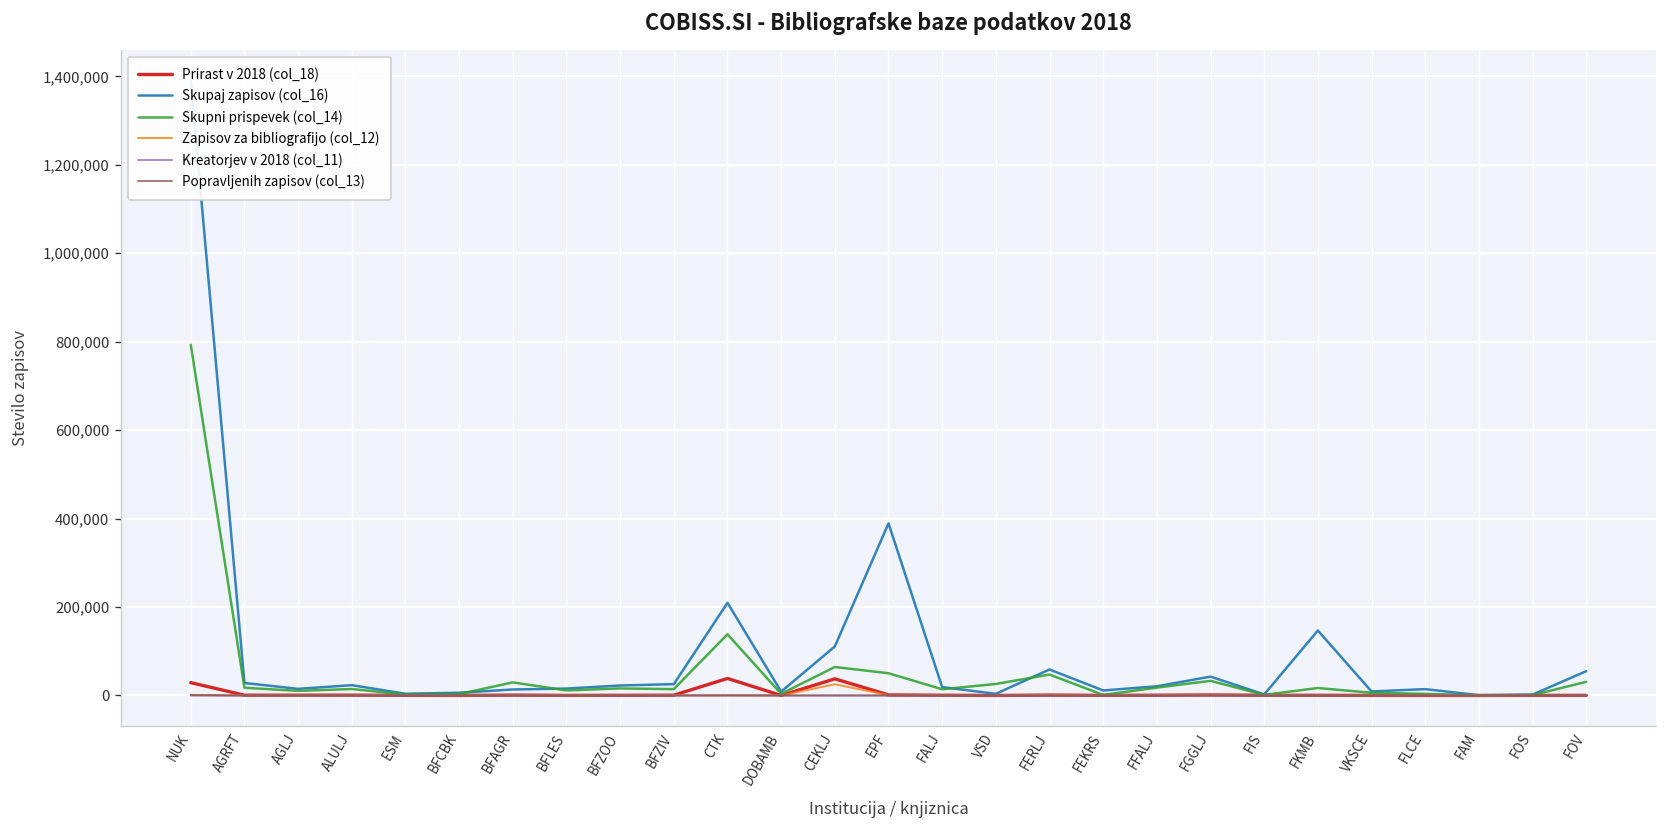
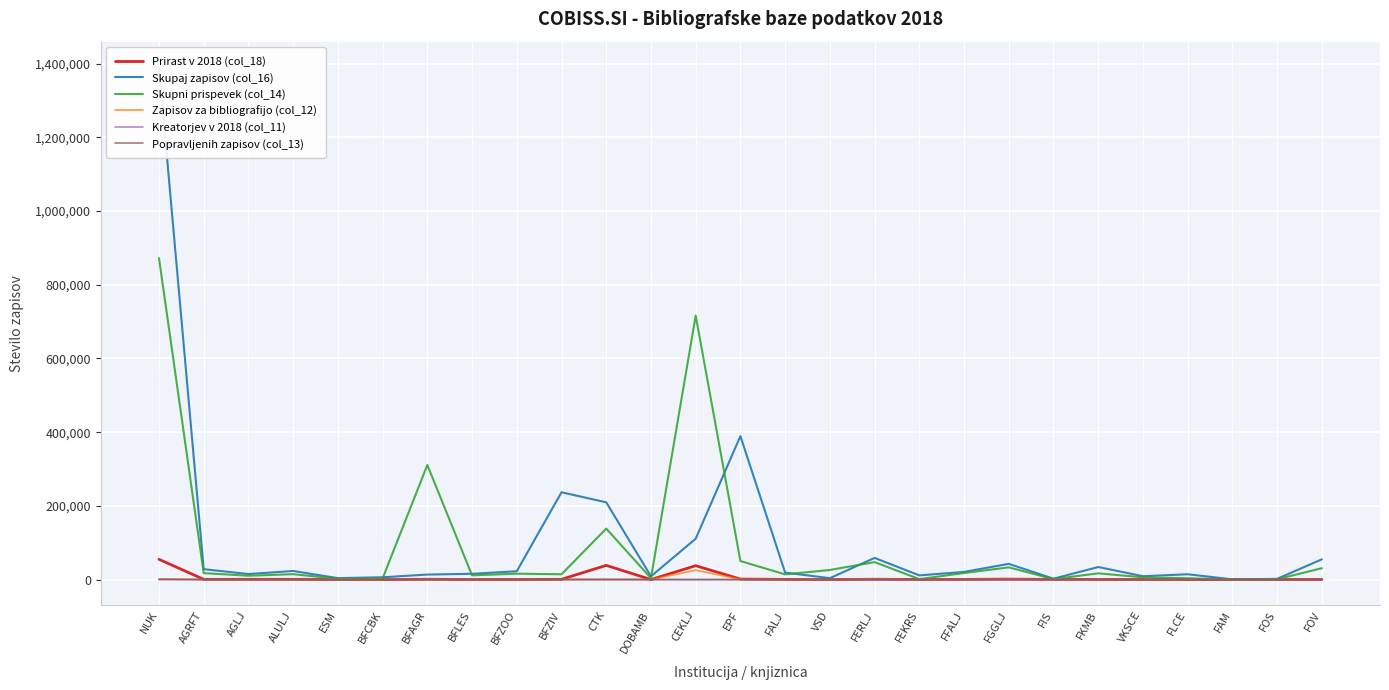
  {
    "Prirast v 2018 (col_18)": {
-     "NUK": "30,000",
+     "NUK": "50,000",
      "CTK": "40,000",
      "CEKLJ": "40,000"
    },
    "Skupaj zapisov (col_16)": {
      "AGRFT": "30,000",
      "ALULJ": "20,000",
      "BFAGR": "10,000",
-     "BFZIV": "30,000",
+     "BFZIV": "240,000",
      "CTK": "210,000",
      "CEKLJ": "110,000",
      "EPF": "390,000",
      "FERLJ": "60,000",
      "FEKRS": "10,000",
      "FGGLJ": "40,000",
-     "FKMB": "150,000",
+     "FKMB": "30,000",
      "FLCE": "10,000",
      "FOV": "50,000"
    },
    "Skupni prispevek (col_14)": {
-     "NUK": "790,000",
+     "NUK": "870,000",
      "AGRFT": "20,000",
      "ALULJ": "10,000",
-     "BFAGR": "30,000",
+     "BFAGR": "310,000",
      "BFZIV": "10,000",
      "CTK": "140,000",
-     "CEKLJ": "60,000",
+     "CEKLJ": "720,000",
      "EPF": "50,000",
      "VSD": "30,000",
      "FERLJ": "50,000",
      "FGGLJ": "30,000",
      "FKMB": "20,000",
      "FOV": "30,000"
    },
    "Zapisov za bibliografijo (col_12)": {
      "CEKLJ": "30,000"
    }
  }
